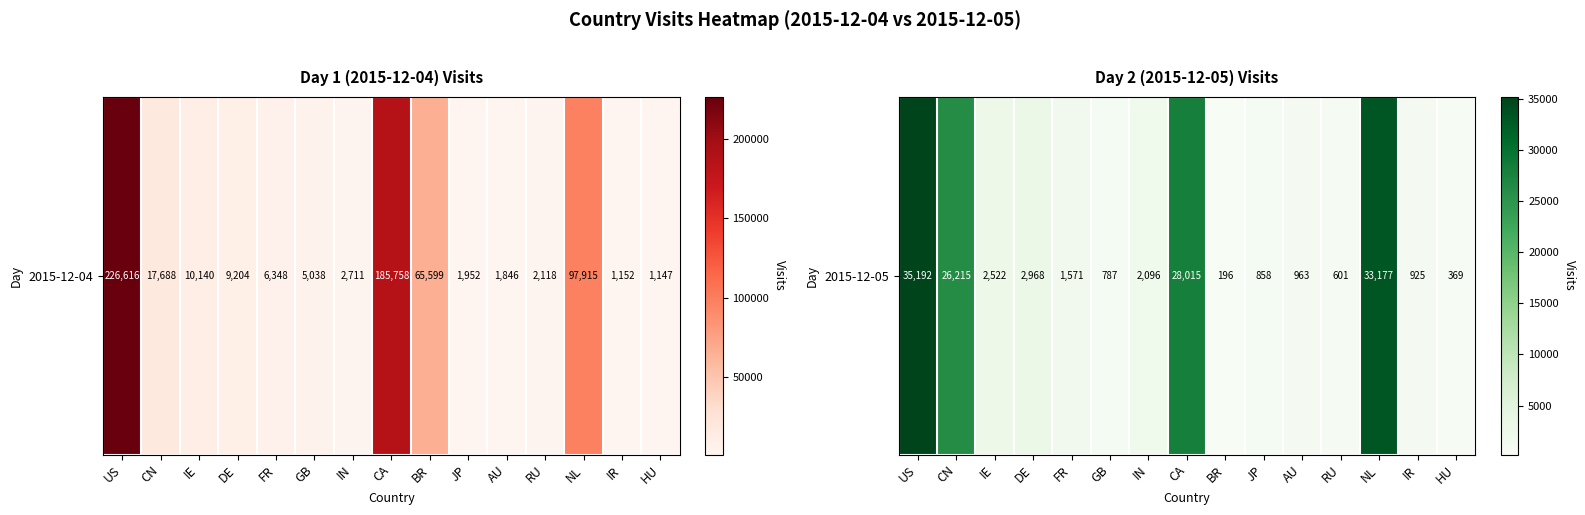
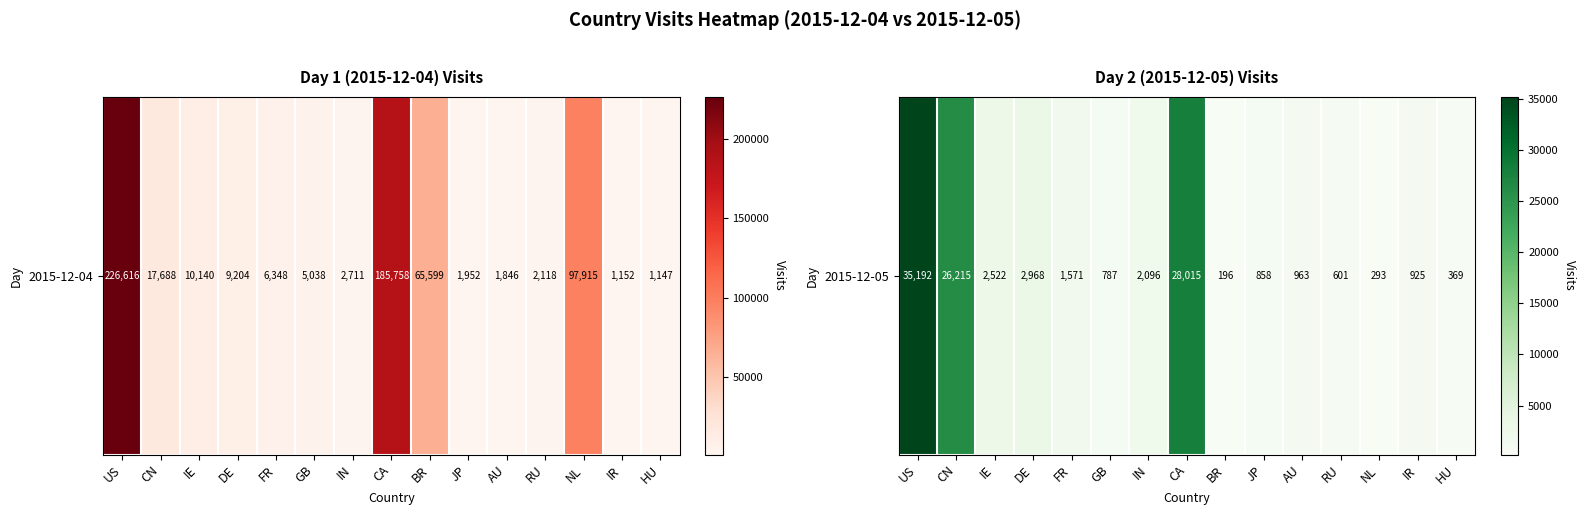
  {
    "Day 1 (2015-12-04) Visits": {
      "2015-12-04": {
        "US": "226,616",
        "CN": "17,688",
        "IE": "10,140",
        "DE": "9,204",
        "FR": "6,348",
        "GB": "5,038",
        "IN": "2,711",
        "CA": "185,758",
        "BR": "65,599",
        "JP": "1,952",
        "AU": "1,846",
        "RU": "2,118",
        "NL": "97,915",
        "IR": "1,152",
        "HU": "1,147"
      }
    },
    "Day 2 (2015-12-05) Visits": {
      "2015-12-05": {
        "US": "35,192",
        "CN": "26,215",
        "IE": "2,522",
        "DE": "2,968",
        "FR": "1,571",
        "GB": "787",
        "IN": "2,096",
        "CA": "28,015",
        "BR": "196",
        "JP": "858",
        "AU": "963",
        "RU": "601",
-       "NL": "33,177",
+       "NL": "293",
        "IR": "925",
        "HU": "369"
      }
    }
  }
